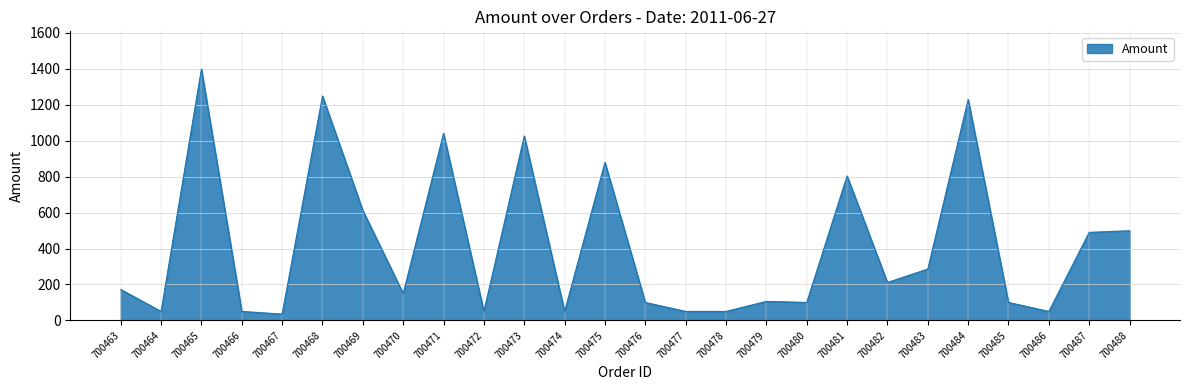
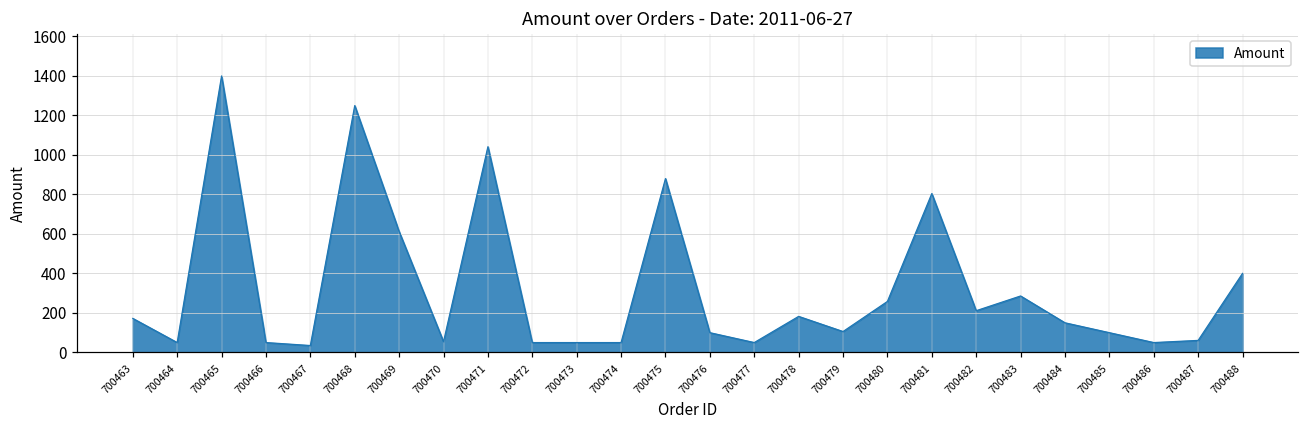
  {
    "700463": 170,
    "700464": 50,
    "700465": 1400,
    "700466": 50,
    "700467": 40,
    "700468": 1250,
    "700469": 610,
-   "700470": 150,
+   "700470": 50,
    "700471": 1040,
    "700472": 50,
-   "700473": 1030,
+   "700473": 50,
    "700474": 50,
    "700475": 880,
    "700476": 100,
    "700477": 50,
-   "700478": 50,
+   "700478": 180,
    "700479": 110,
-   "700480": 100,
+   "700480": 260,
    "700481": 800,
    "700482": 210,
    "700483": 290,
-   "700484": 1230,
+   "700484": 150,
    "700485": 100,
    "700486": 50,
-   "700487": 490,
-   "700488": 500
+   "700487": 60,
+   "700488": 400
  }
